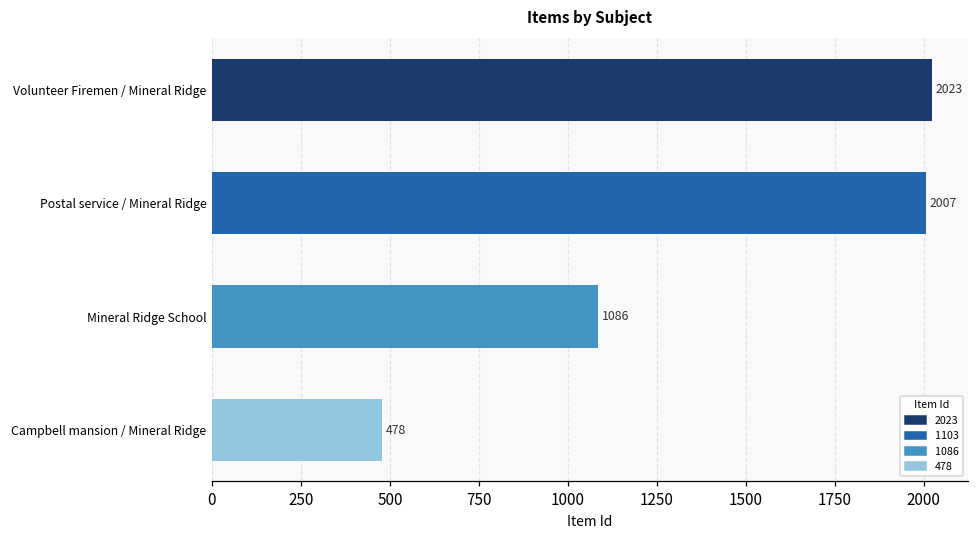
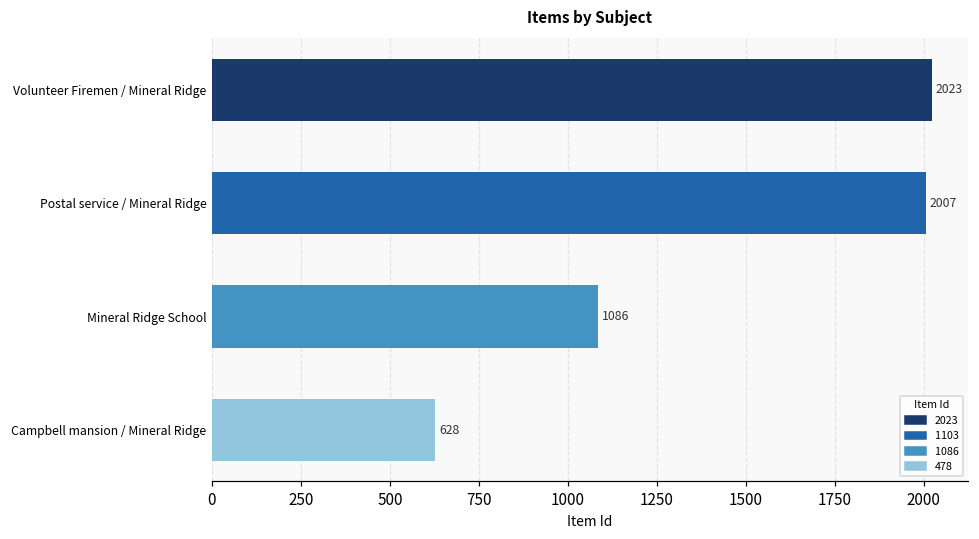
  {
    "Volunteer Firemen / Mineral Ridge": 2023,
    "Postal service / Mineral Ridge": 2007,
    "Mineral Ridge School": 1086,
-   "Campbell mansion / Mineral Ridge": 478
+   "Campbell mansion / Mineral Ridge": 628
  }
